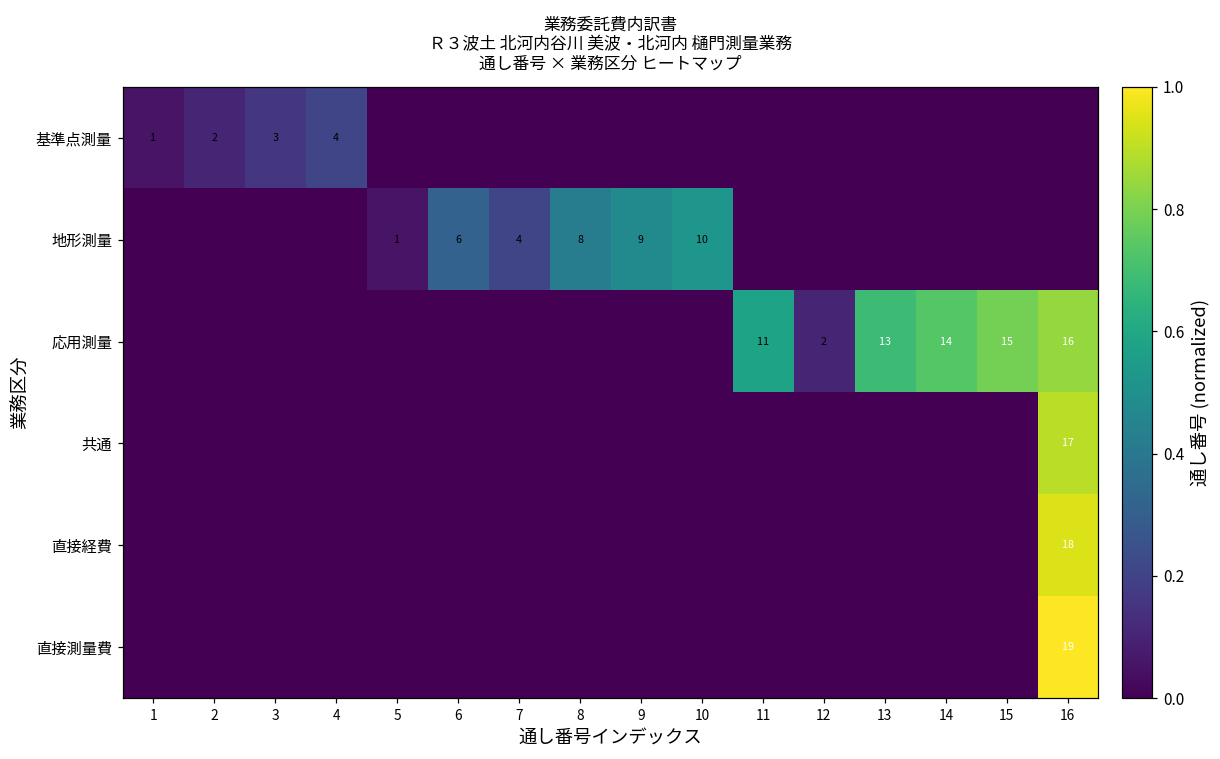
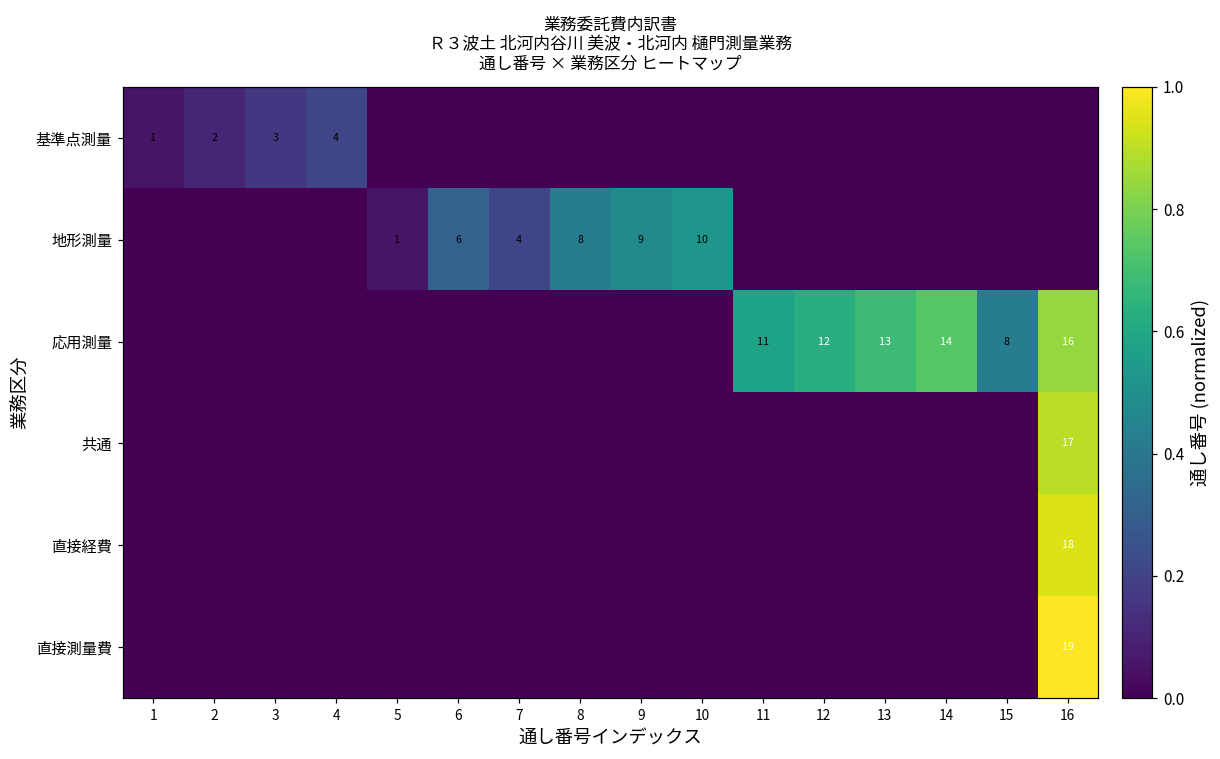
  {
    "基準点測量": {
      "1": 1,
      "2": 2,
      "3": 3,
      "4": 4
    },
    "地形測量": {
      "5": 1,
      "6": 6,
      "7": 4,
      "8": 8,
      "9": 9,
      "10": 10
    },
    "応用測量": {
      "11": 11,
-     "12": 2,
+     "12": 12,
      "13": 13,
      "14": 14,
-     "15": 15,
+     "15": 8,
      "16": 16
    },
    "共通": {
      "16": 17
    },
    "直接経費": {
      "16": 18
    },
    "直接測量費": {
      "16": 19
    }
  }
